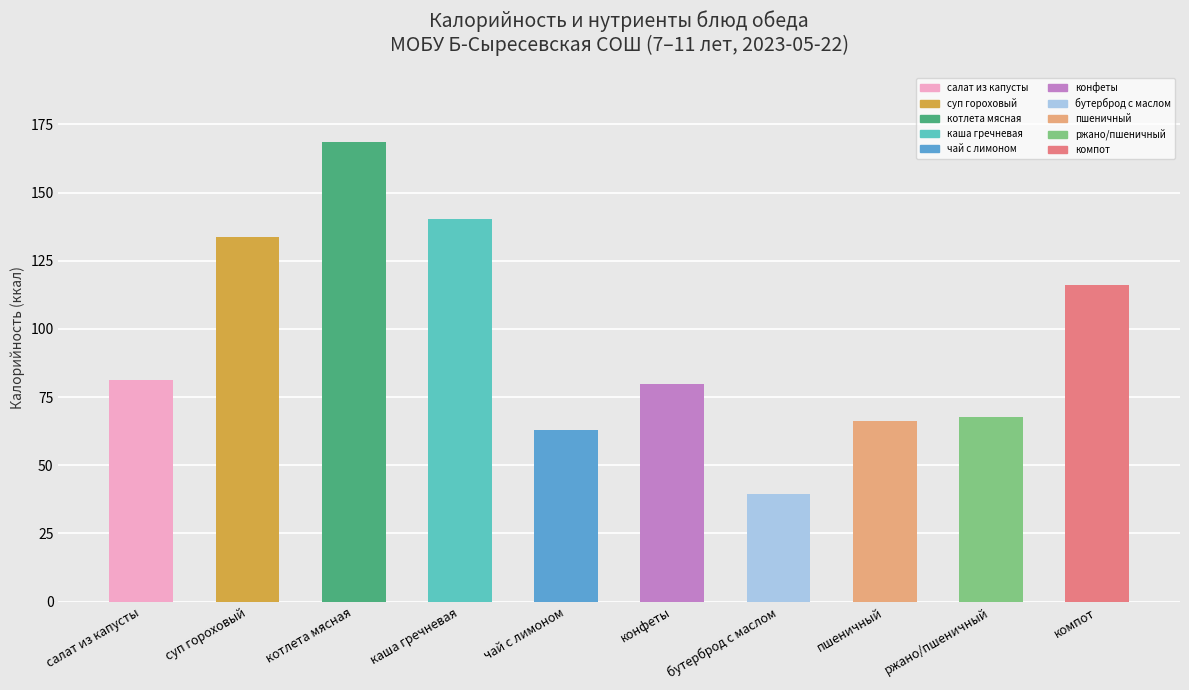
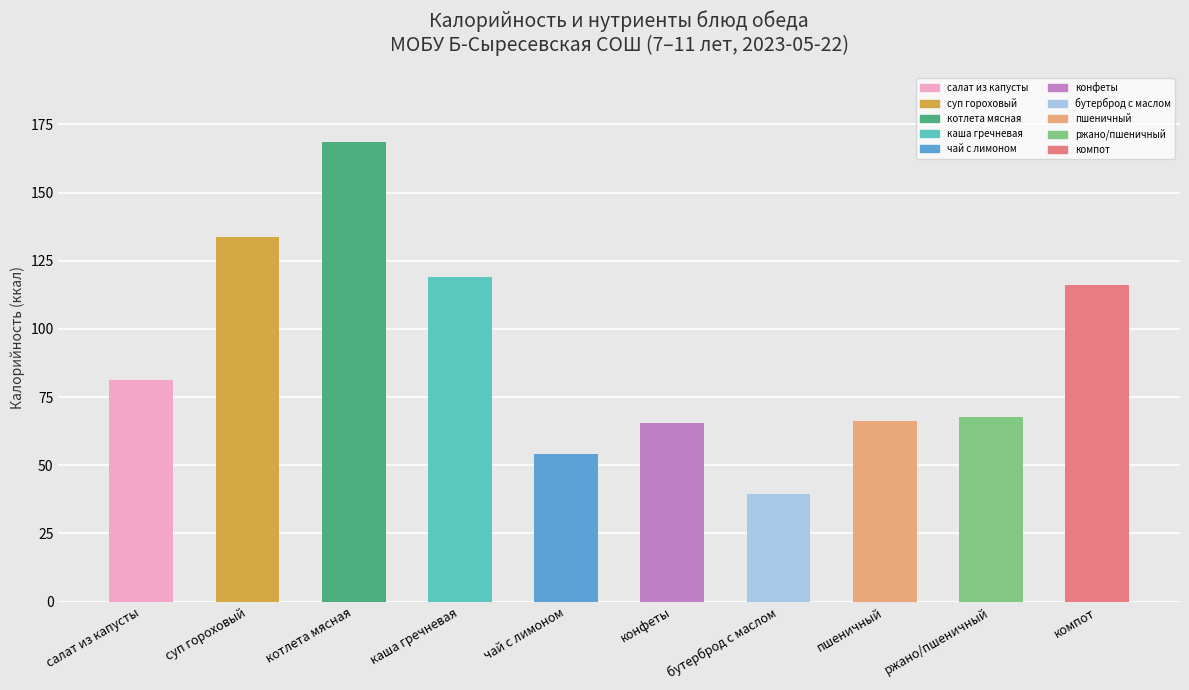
  {
    "салат из капусты": 81,
    "суп гороховый": 134,
    "котлета мясная": 168,
-   "каша гречневая": 140,
-   "чай с лимоном": 63,
-   "конфеты": 80,
+   "каша гречневая": 119,
+   "чай с лимоном": 54,
+   "конфеты": 66,
    "бутерброд с маслом": 39,
    "пшеничный": 66,
    "ржано/пшеничный": 68,
    "компот": 116
  }
